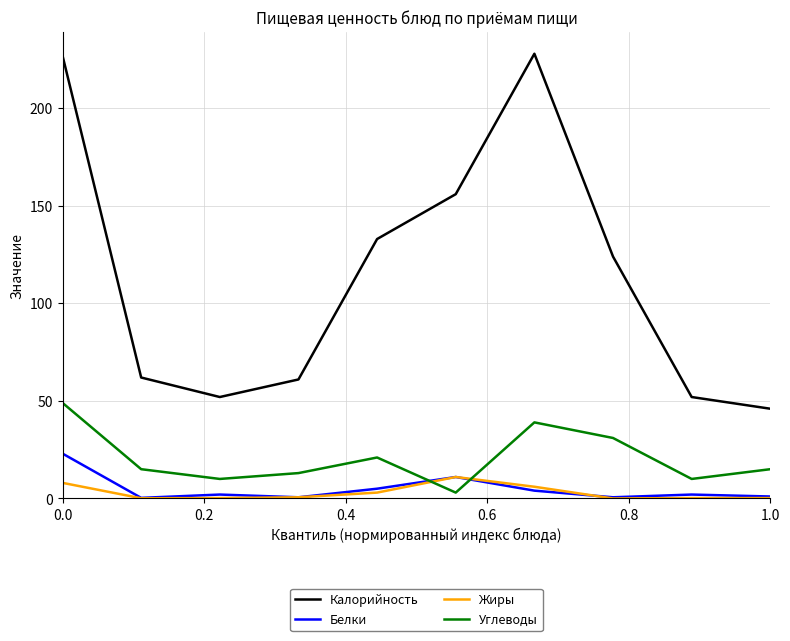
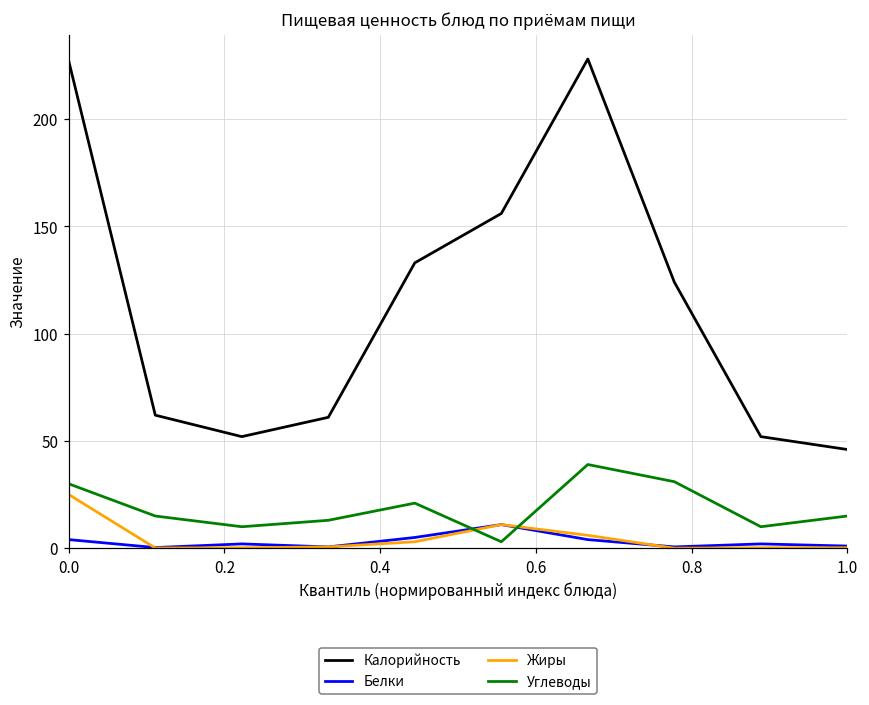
  {
    "Калорийность": {
      "0.0": 227,
      "1.0": 46
    },
    "Белки": {
-     "0.0": 23
+     "0.0": 4
    },
    "Жиры": {
-     "0.0": 8
+     "0.0": 25
    },
    "Углеводы": {
-     "0.0": 49,
+     "0.0": 30,
      "1.0": 15
    }
  }
